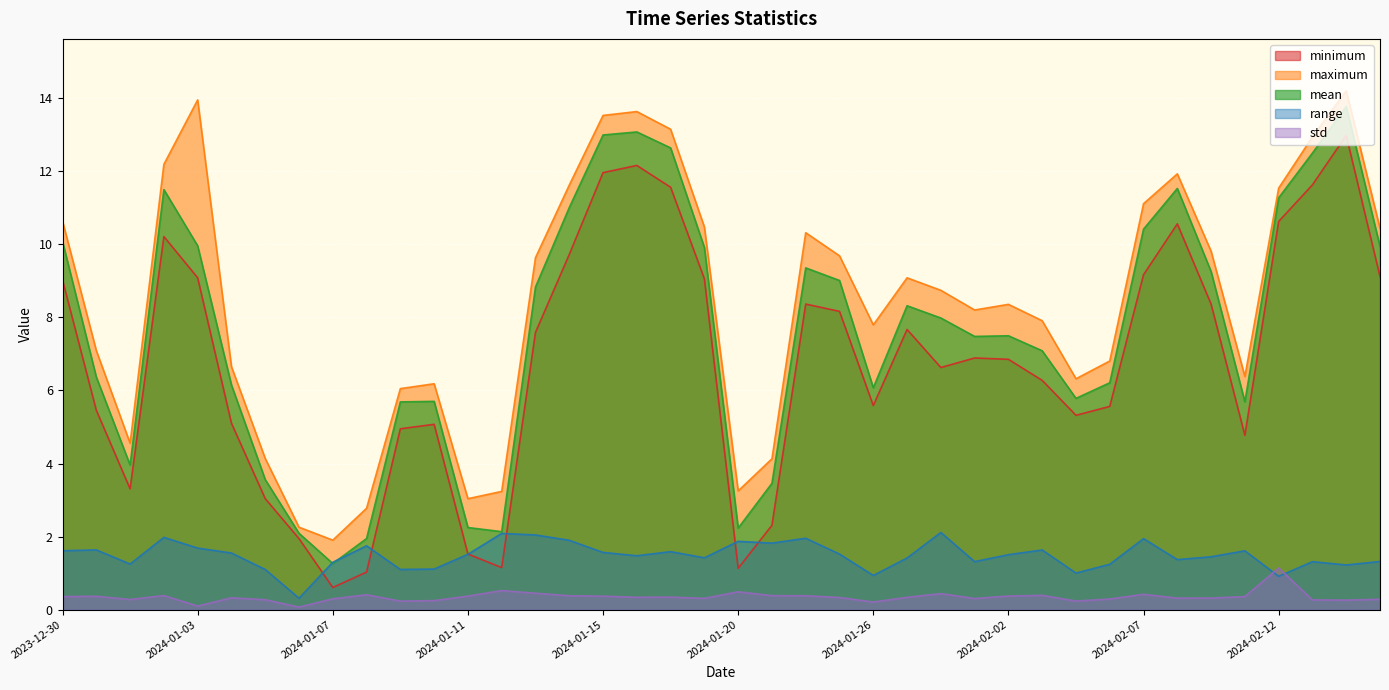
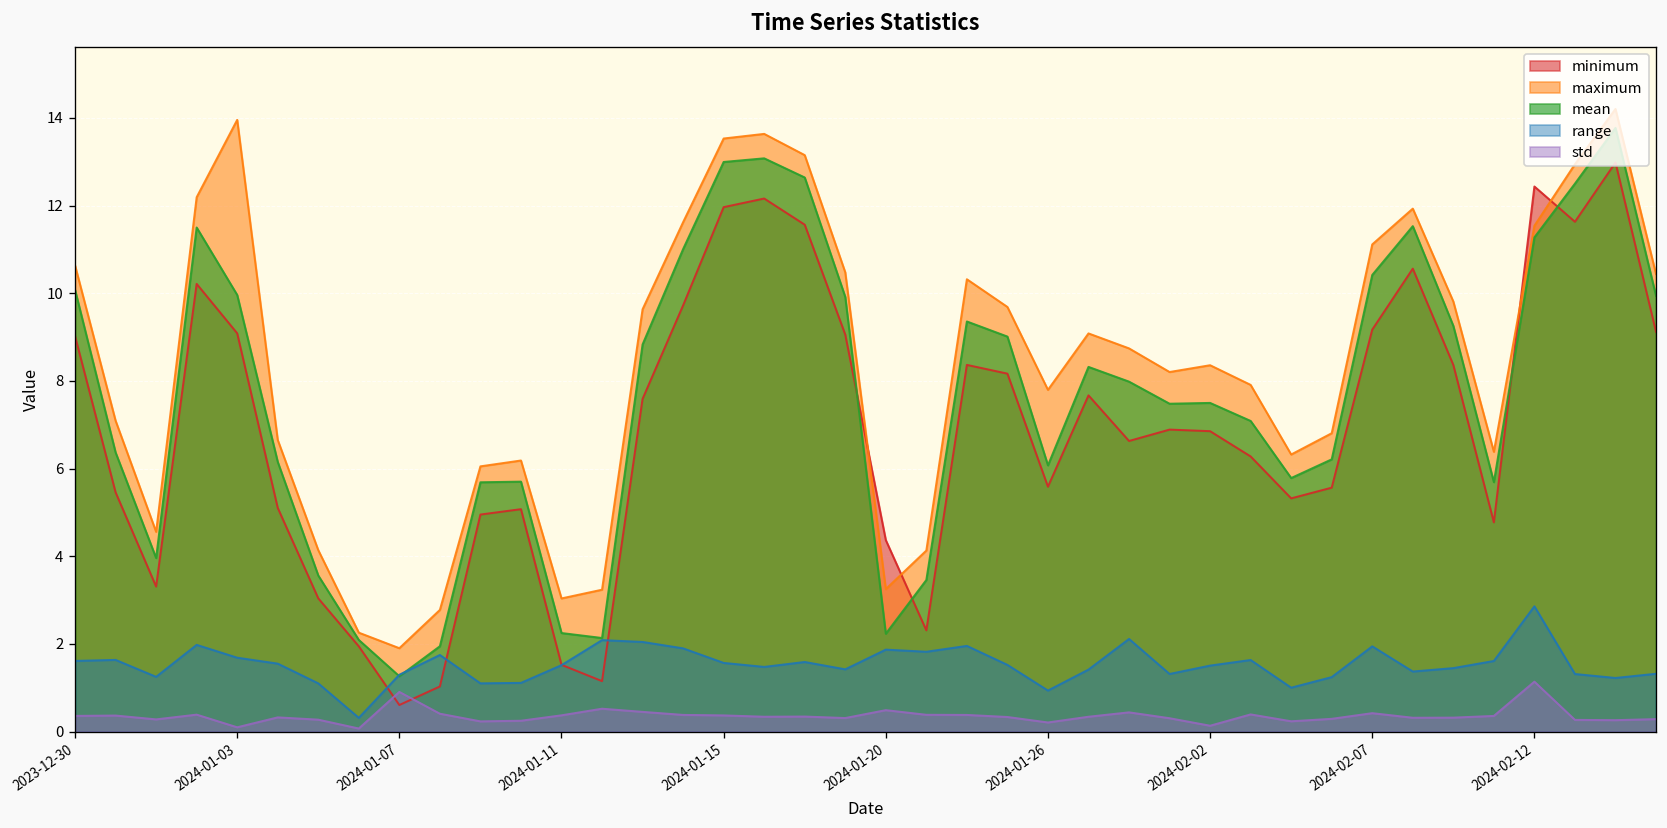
  {
    "minimum": {
      "2023-12-30": 9.0,
      "2024-01-03": 9.1,
      "2024-01-07": 0.6,
      "2024-01-15": 12.0,
-     "2024-01-20": 1.1,
+     "2024-01-20": 4.4,
      "2024-01-26": 5.6,
      "2024-02-02": 6.9,
      "2024-02-07": 9.2,
-     "2024-02-12": 10.6
+     "2024-02-12": 12.4
    },
    "maximum": {
      "2023-12-30": 10.6,
      "2024-01-03": 14.0,
      "2024-01-07": 1.9,
      "2024-01-11": 3.0,
      "2024-01-15": 13.5,
      "2024-01-20": 3.3,
      "2024-01-26": 7.8,
      "2024-02-02": 8.4,
      "2024-02-07": 11.1,
      "2024-02-12": 11.5
    },
    "mean": {
      "2023-12-30": 10.1,
      "2024-01-03": 10.0,
      "2024-01-11": 2.2,
      "2024-01-15": 13.0,
      "2024-01-20": 2.2,
      "2024-01-26": 6.1,
      "2024-02-02": 7.5,
      "2024-02-07": 10.4,
      "2024-02-12": 11.3
    },
    "range": {
      "2023-12-30": 1.6,
      "2024-01-03": 1.7,
      "2024-01-15": 1.6,
      "2024-01-20": 1.9,
      "2024-01-26": 0.9,
      "2024-02-02": 1.5,
      "2024-02-07": 1.9,
-     "2024-02-12": 0.9
+     "2024-02-12": 2.9
    },
    "std": {
      "2023-12-30": 0.4,
      "2024-01-03": 0.1,
-     "2024-01-07": 0.3,
+     "2024-01-07": 0.9,
      "2024-01-11": 0.4,
      "2024-01-15": 0.4,
      "2024-01-20": 0.5,
      "2024-01-26": 0.2,
-     "2024-02-02": 0.4,
+     "2024-02-02": 0.1,
      "2024-02-07": 0.4,
      "2024-02-12": 1.1
    }
  }
